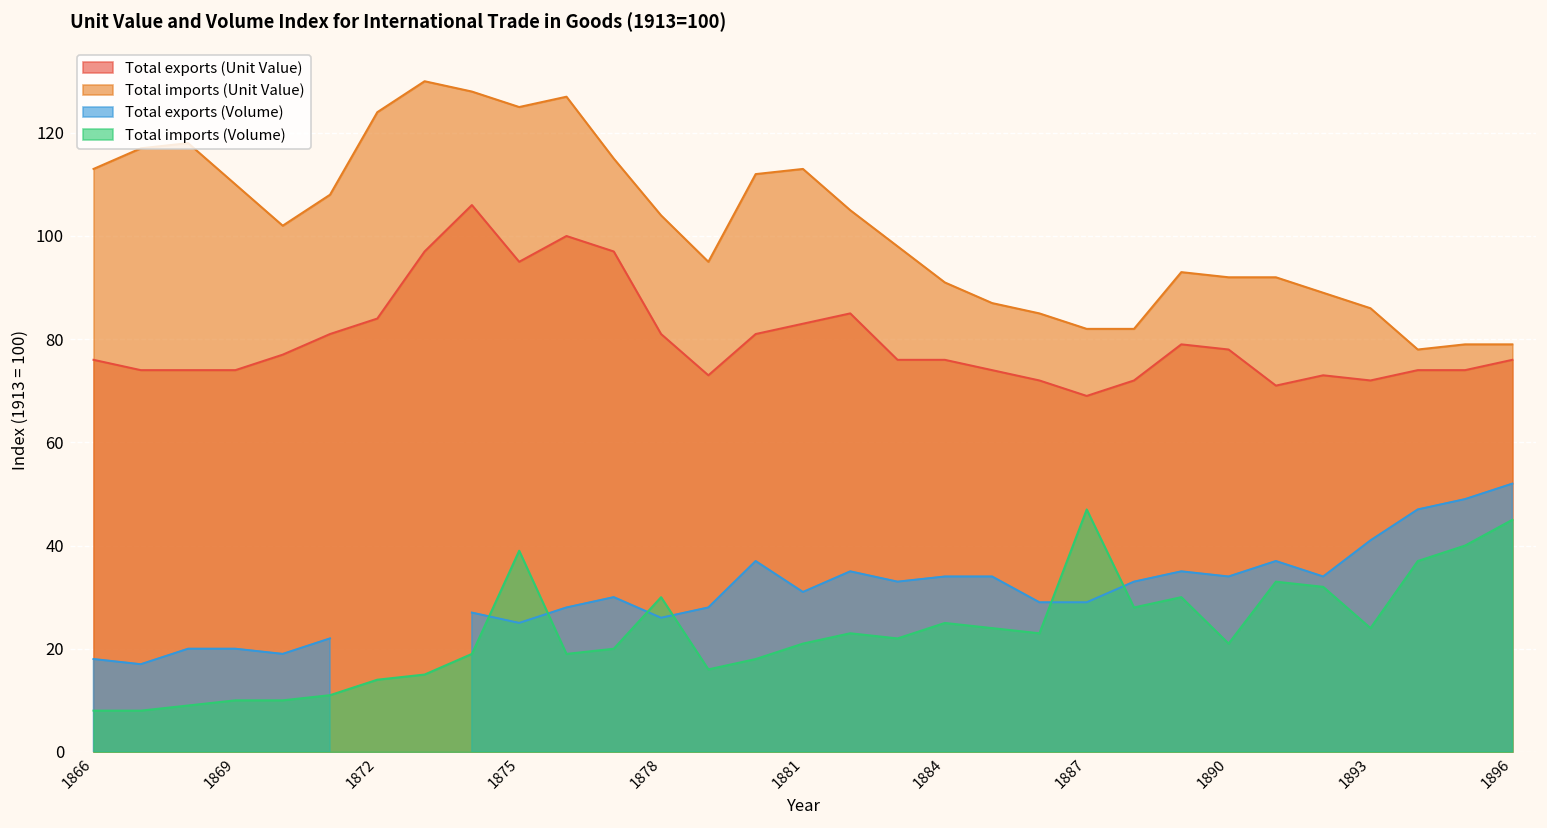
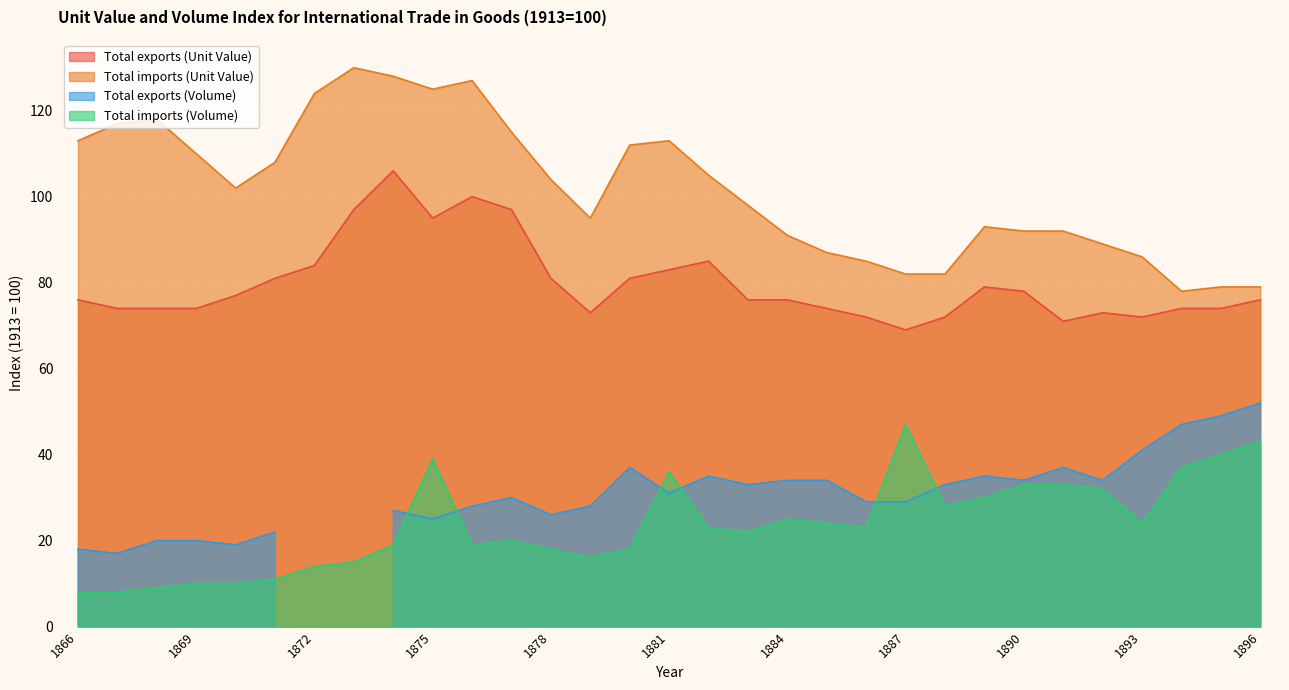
  {
    "Total imports (Volume)": {
      "1866": 8,
      "1869": 10,
      "1872": 14,
      "1875": 39,
-     "1878": 30,
-     "1881": 21,
+     "1878": 18,
+     "1881": 36,
      "1884": 25,
      "1887": 47,
-     "1890": 21,
+     "1890": 33,
      "1893": 24,
-     "1896": 45
+     "1896": 43
    }
  }
